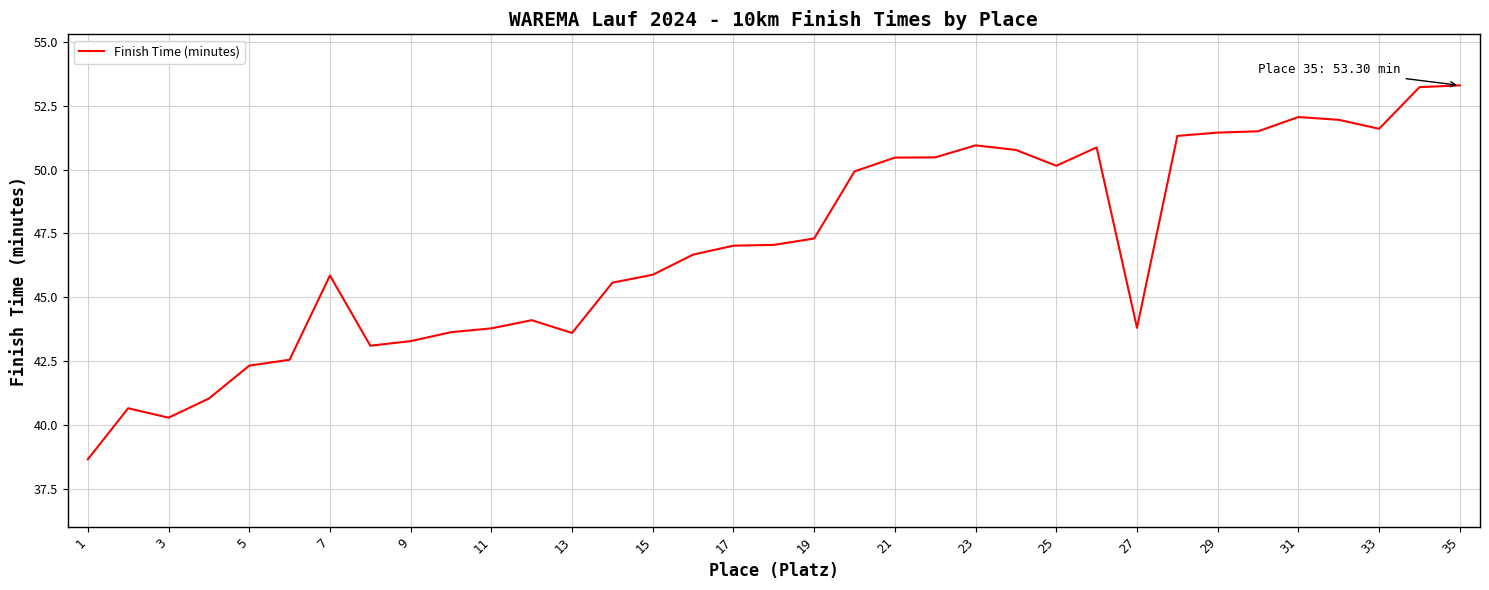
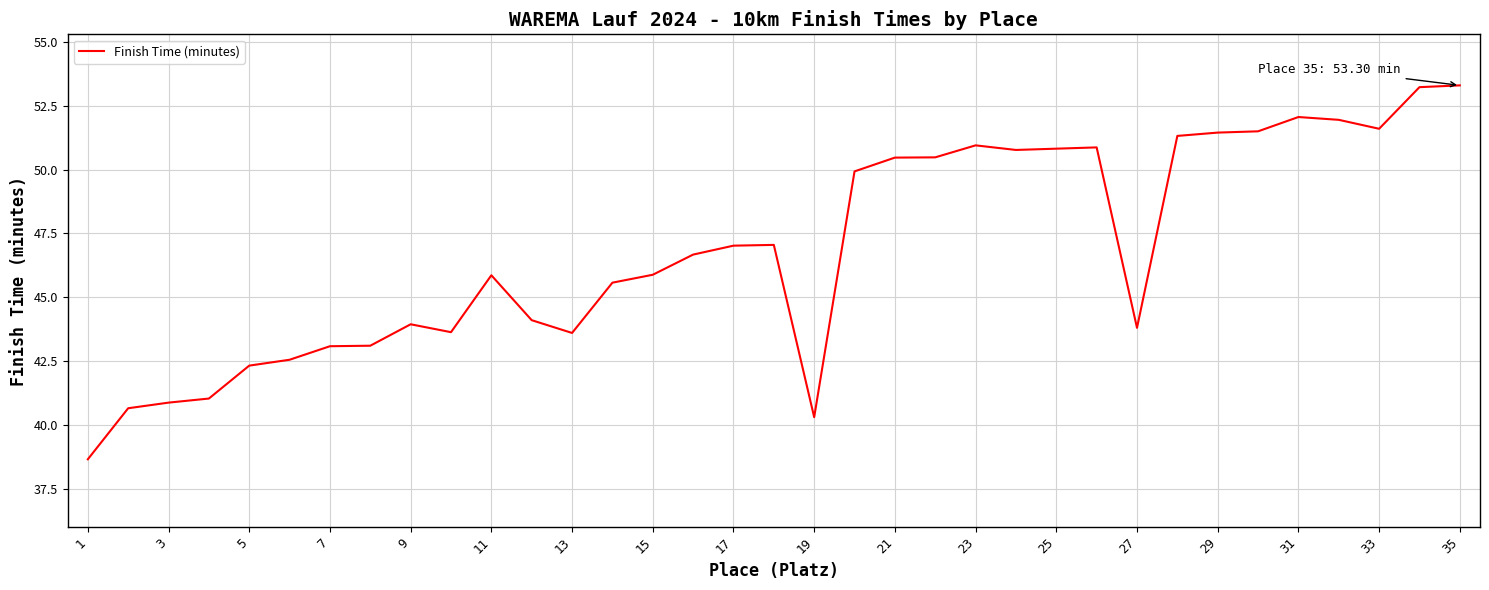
  {
    "1": 38.7,
-   "3": 40.3,
+   "3": 40.9,
    "5": 42.3,
-   "7": 45.9,
-   "9": 43.3,
-   "11": 43.8,
+   "7": 43.1,
+   "9": 43.9,
+   "11": 45.9,
    "13": 43.6,
    "15": 45.9,
    "17": 47.0,
-   "19": 47.3,
+   "19": 40.3,
    "21": 50.5,
    "23": 51.0,
-   "25": 50.2,
+   "25": 50.8,
    "27": 43.8,
    "29": 51.5,
    "31": 52.1,
    "33": 51.6,
    "35": 53.3
  }
